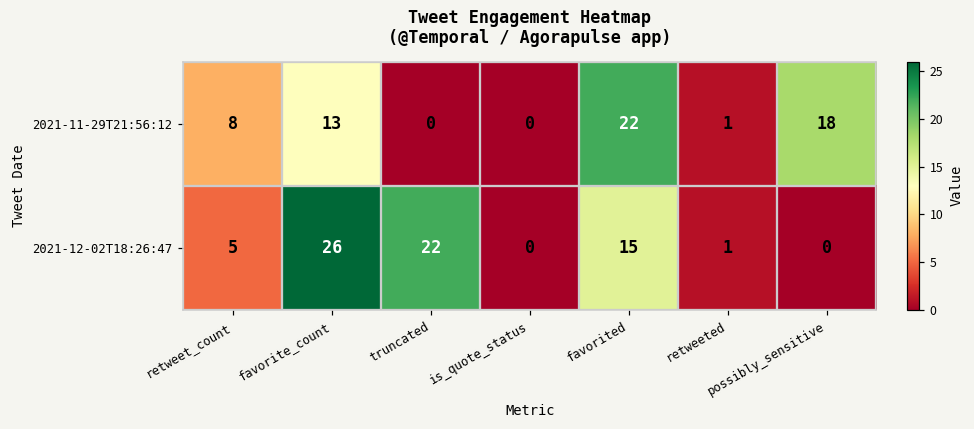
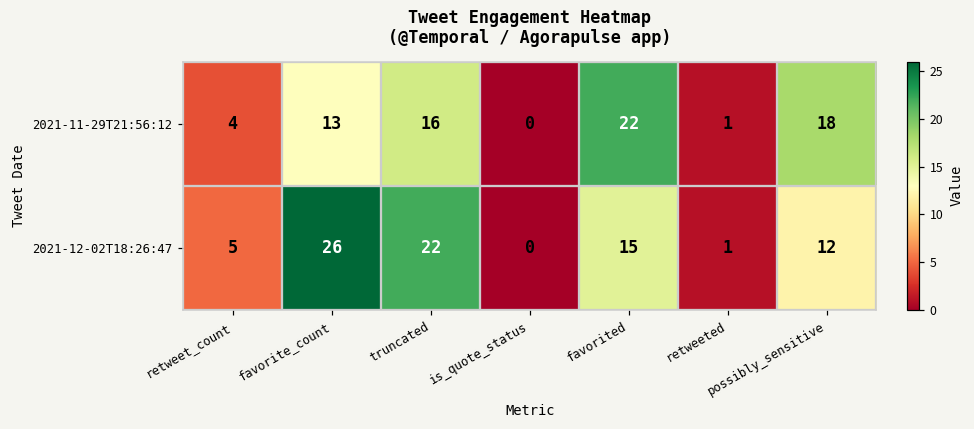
  {
    "2021-11-29T21:56:12": {
-     "retweet_count": 8,
+     "retweet_count": 4,
      "favorite_count": 13,
-     "truncated": 0,
+     "truncated": 16,
      "is_quote_status": 0,
      "favorited": 22,
      "retweeted": 1,
      "possibly_sensitive": 18
    },
    "2021-12-02T18:26:47": {
      "retweet_count": 5,
      "favorite_count": 26,
      "truncated": 22,
      "is_quote_status": 0,
      "favorited": 15,
      "retweeted": 1,
-     "possibly_sensitive": 0
+     "possibly_sensitive": 12
    }
  }
